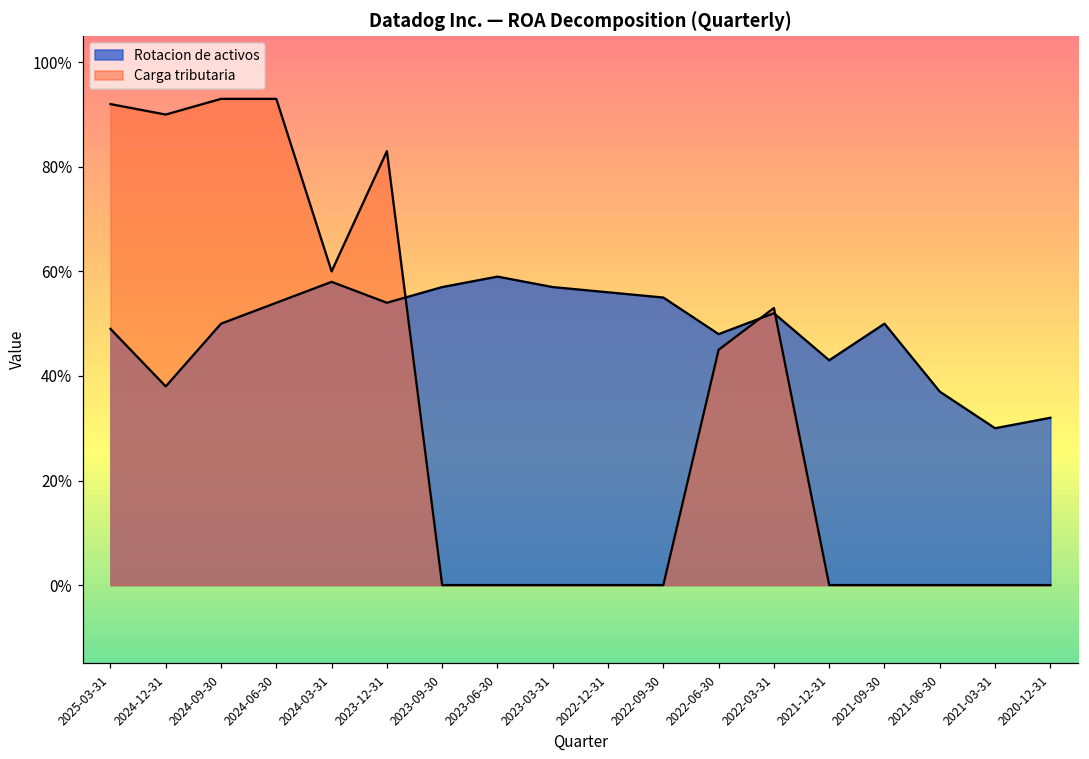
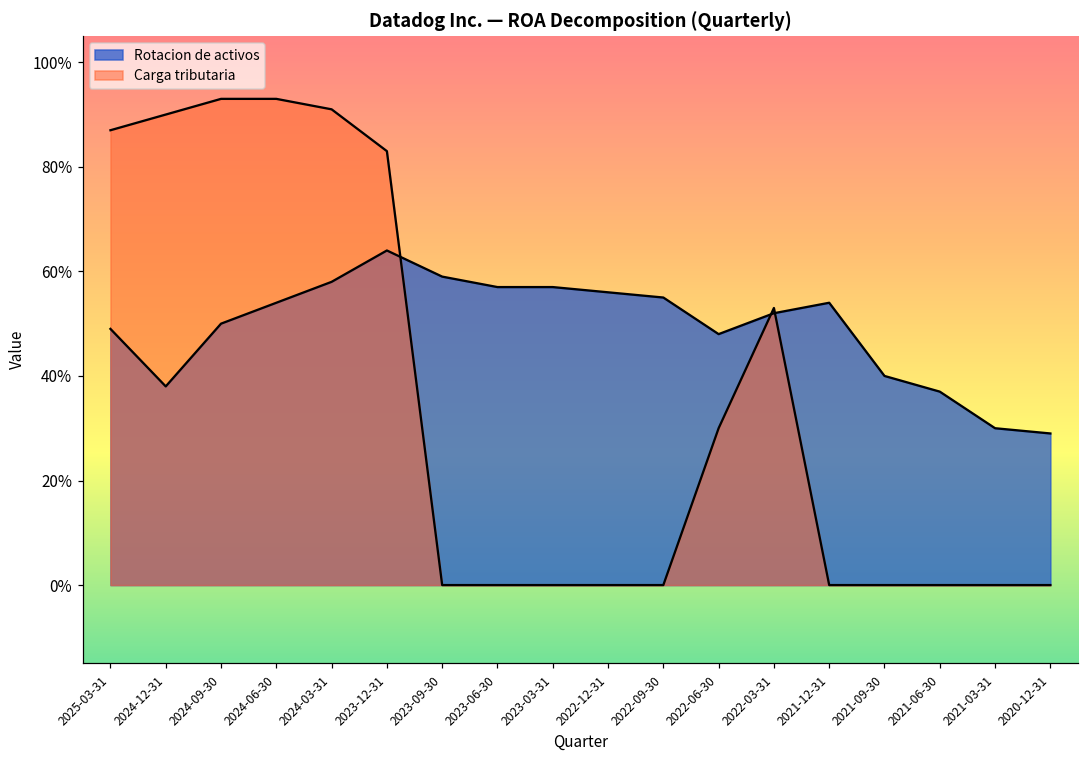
  {
    "Rotacion de activos": {
      "2025-03-31": "49%",
      "2024-12-31": "38%",
      "2024-09-30": "50%",
      "2024-06-30": "54%",
      "2024-03-31": "58%",
-     "2023-12-31": "54%",
-     "2023-09-30": "57%",
-     "2023-06-30": "59%",
+     "2023-12-31": "64%",
+     "2023-09-30": "59%",
+     "2023-06-30": "57%",
      "2023-03-31": "57%",
      "2022-12-31": "56%",
      "2022-09-30": "55%",
      "2022-06-30": "48%",
      "2022-03-31": "52%",
-     "2021-12-31": "43%",
-     "2021-09-30": "50%",
+     "2021-12-31": "54%",
+     "2021-09-30": "40%",
      "2021-06-30": "37%",
      "2021-03-31": "30%",
-     "2020-12-31": "32%"
+     "2020-12-31": "29%"
    },
    "Carga tributaria": {
-     "2025-03-31": "92%",
+     "2025-03-31": "87%",
      "2024-12-31": "90%",
      "2024-09-30": "93%",
      "2024-06-30": "93%",
-     "2024-03-31": "60%",
+     "2024-03-31": "91%",
      "2023-12-31": "83%",
      "2023-09-30": "0%",
      "2023-06-30": "0%",
      "2023-03-31": "0%",
      "2022-12-31": "0%",
      "2022-09-30": "0%",
-     "2022-06-30": "45%",
+     "2022-06-30": "30%",
      "2022-03-31": "53%",
      "2021-12-31": "0%",
      "2021-09-30": "0%",
      "2021-06-30": "0%",
      "2021-03-31": "0%",
      "2020-12-31": "0%"
    }
  }
